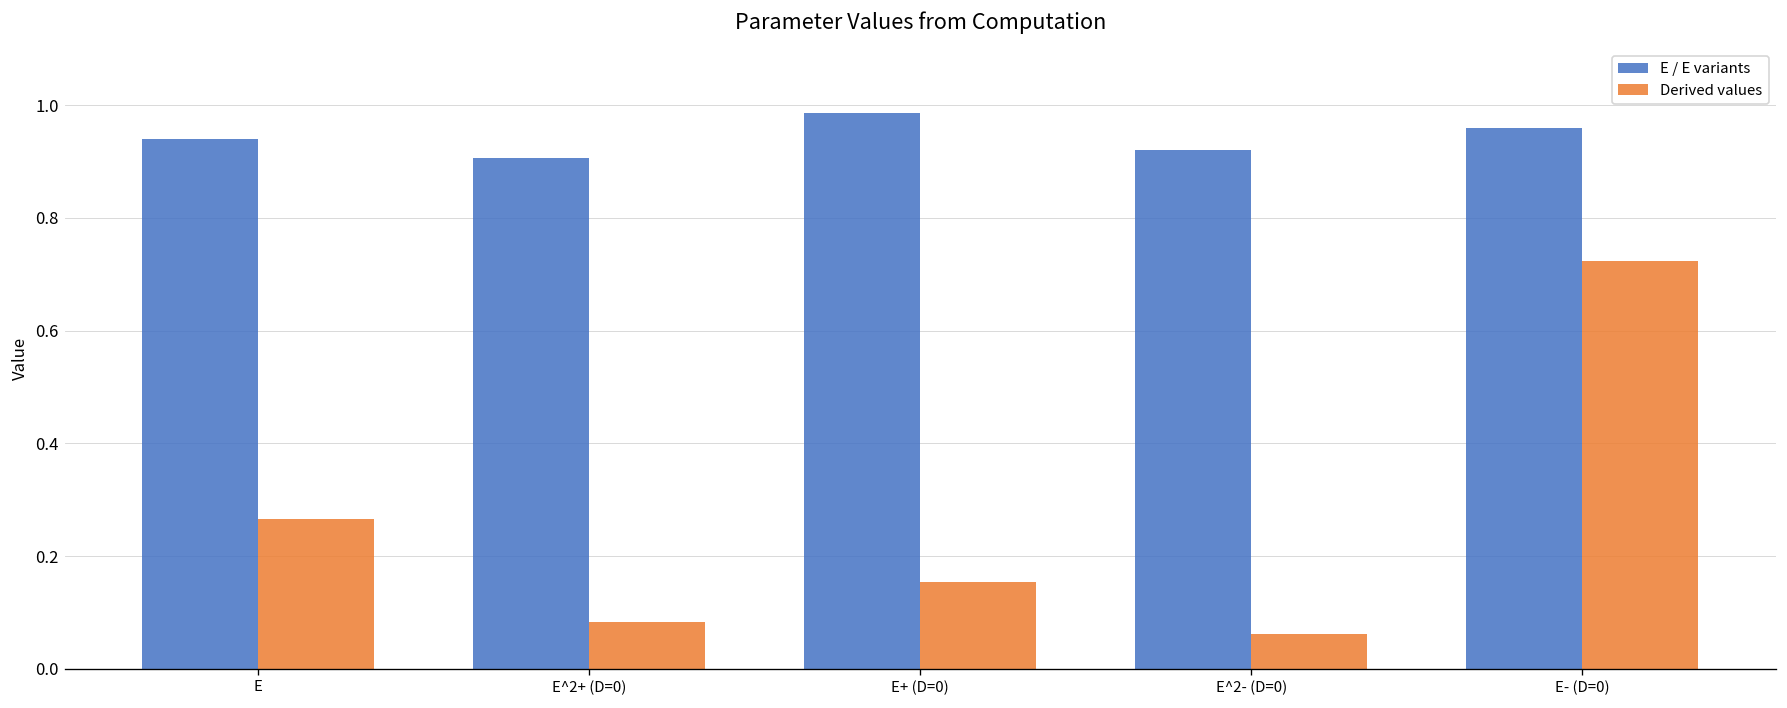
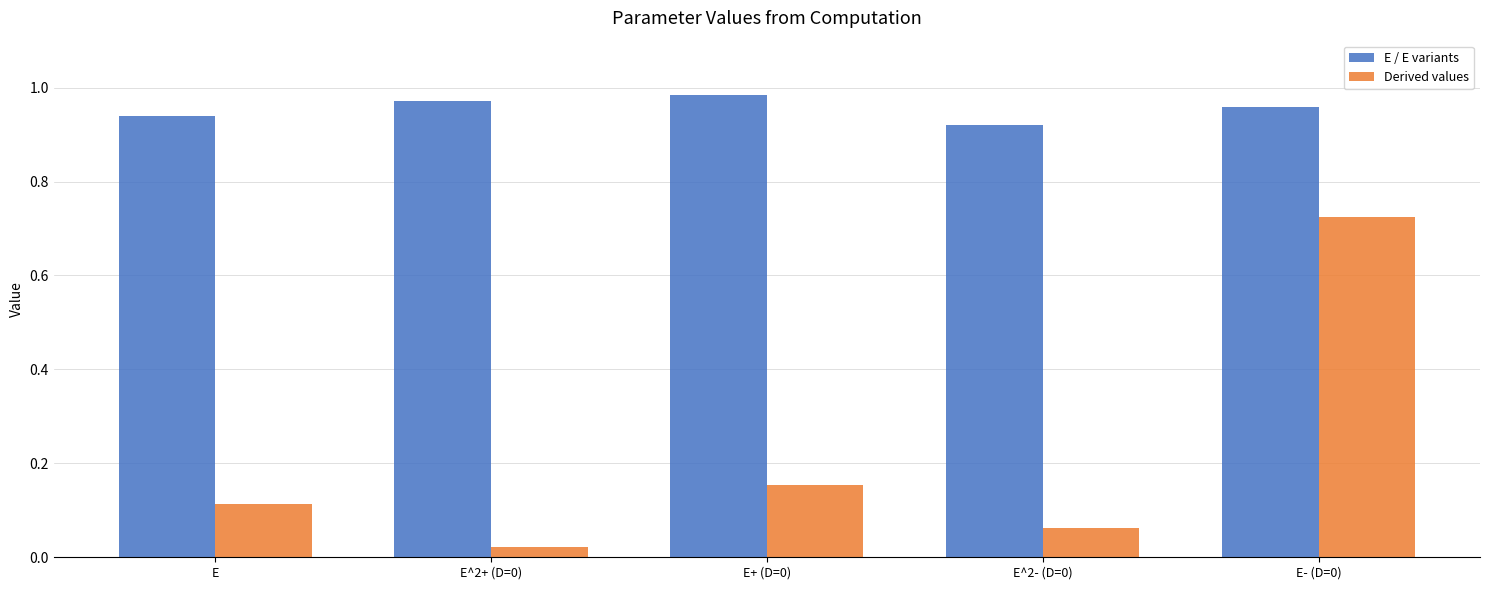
  {
    "E / E variants": {
      "E": 0.94,
-     "E^2+ (D=0)": 0.91,
+     "E^2+ (D=0)": 0.97,
      "E+ (D=0)": 0.99,
      "E^2- (D=0)": 0.92,
      "E- (D=0)": 0.96
    },
    "Derived values": {
-     "E": 0.27,
-     "E^2+ (D=0)": 0.08,
+     "E": 0.11,
+     "E^2+ (D=0)": 0.02,
      "E+ (D=0)": 0.15,
      "E^2- (D=0)": 0.06,
      "E- (D=0)": 0.72
    }
  }
